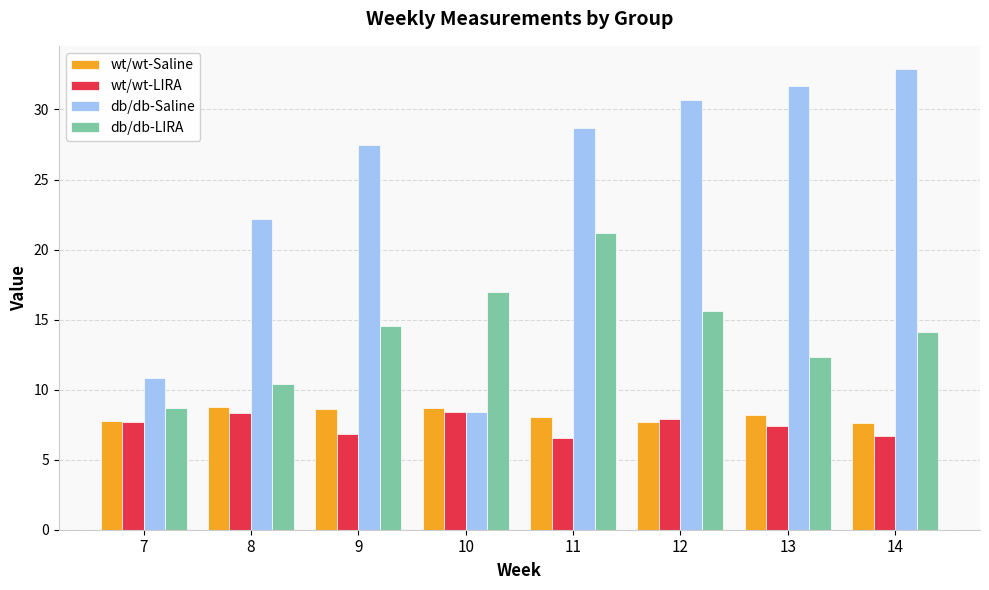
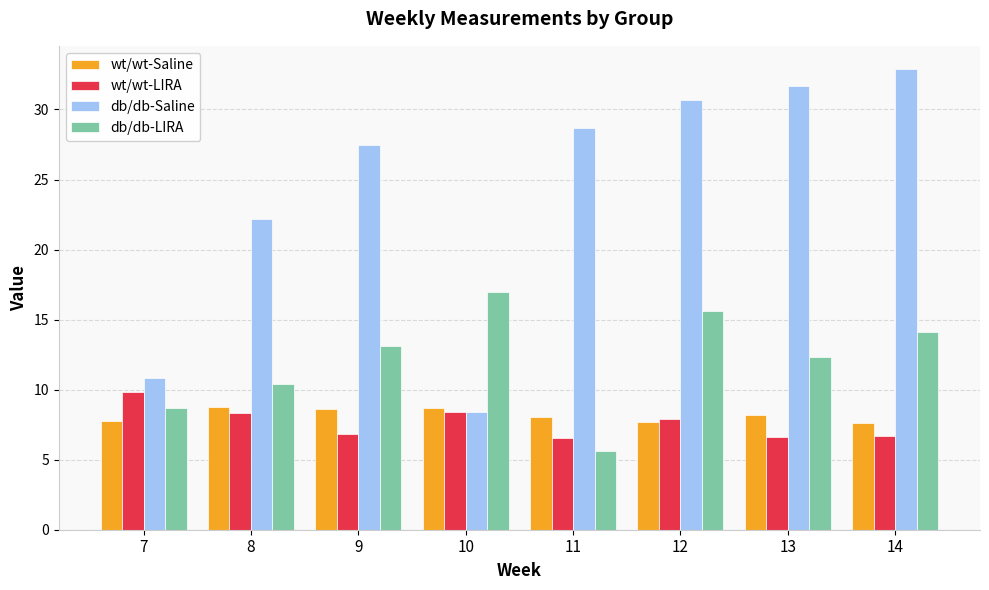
  {
    "wt/wt-Saline": {
      "7": 7.8,
      "8": 8.8,
      "9": 8.6,
      "10": 8.7,
      "11": 8.0,
      "12": 7.7,
      "13": 8.2,
      "14": 7.6
    },
    "wt/wt-LIRA": {
-     "7": 7.7,
+     "7": 9.8,
      "8": 8.3,
      "9": 6.9,
      "10": 8.4,
      "11": 6.5,
      "12": 7.9,
-     "13": 7.4,
+     "13": 6.6,
      "14": 6.7
    },
    "db/db-Saline": {
      "7": 10.8,
      "8": 22.2,
      "9": 27.5,
      "10": 8.4,
      "11": 28.7,
      "12": 30.7,
      "13": 31.7,
      "14": 32.9
    },
    "db/db-LIRA": {
      "7": 8.7,
      "8": 10.4,
-     "9": 14.6,
+     "9": 13.1,
      "10": 17.0,
-     "11": 21.2,
+     "11": 5.6,
      "12": 15.6,
      "13": 12.4,
      "14": 14.1
    }
  }
